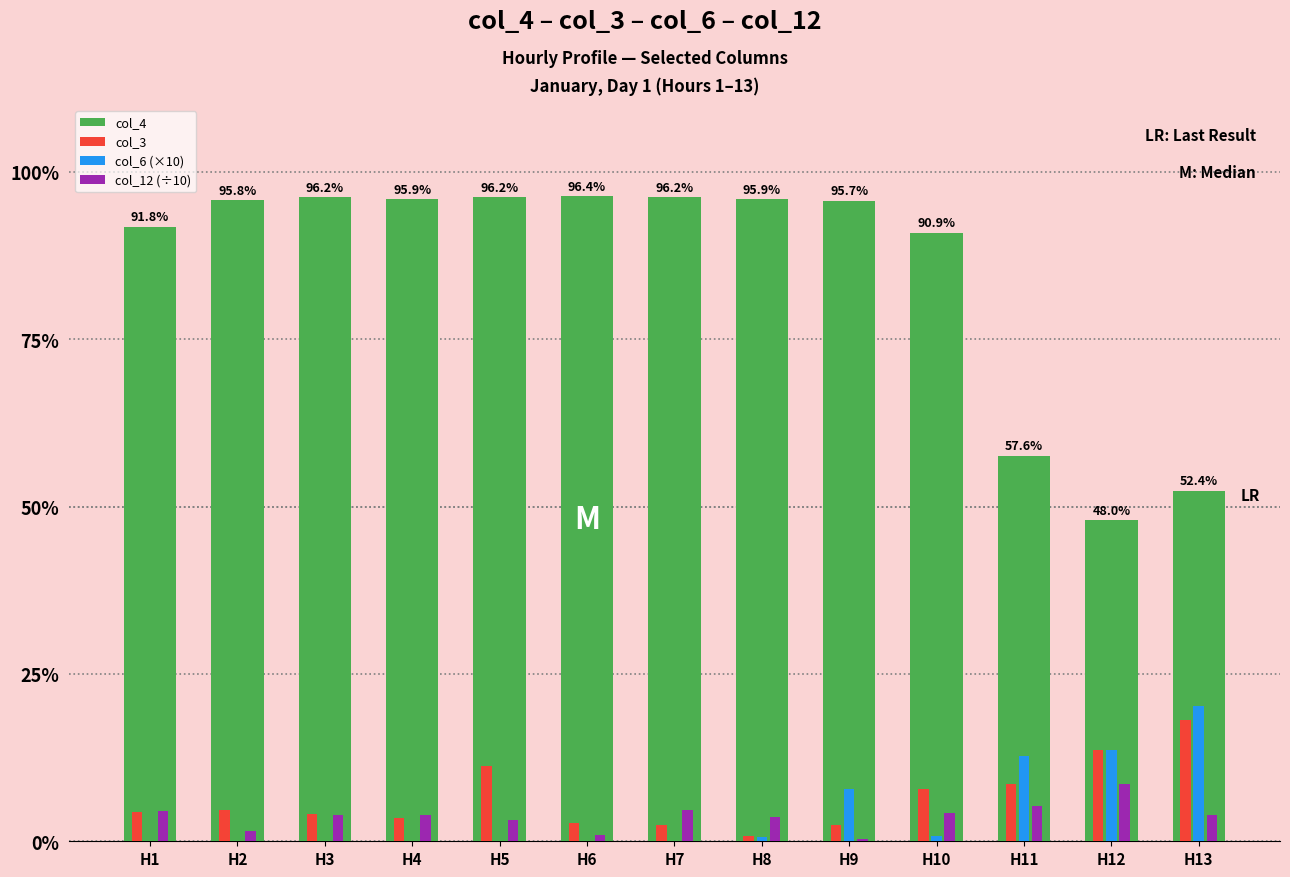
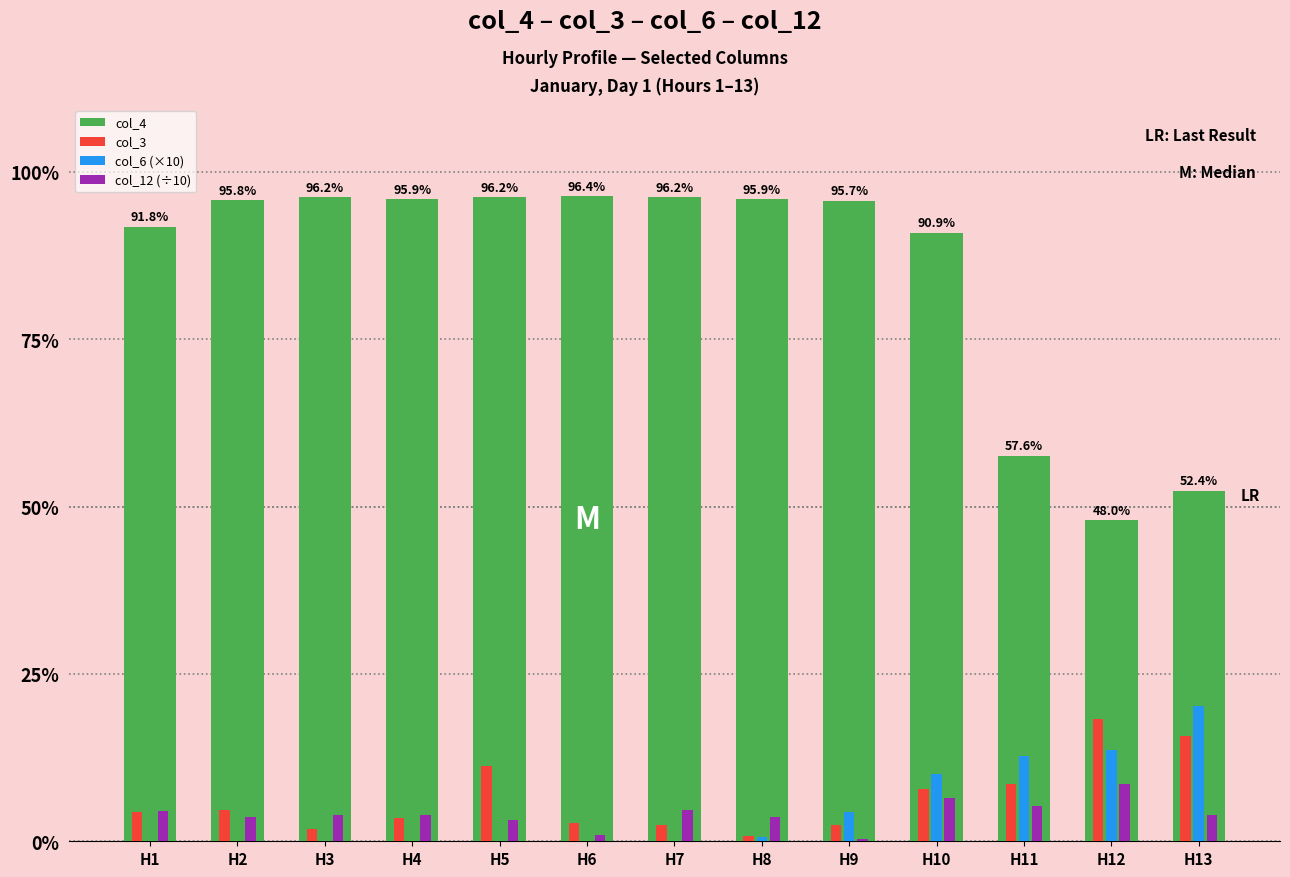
  {
    "col_4": {
      "H1": "91.8%",
      "H2": "95.8%",
      "H3": "96.2%",
      "H4": "95.9%",
      "H5": "96.2%",
      "H6": "96.4%",
      "H7": "96.2%",
      "H8": "95.9%",
      "H9": "95.7%",
      "H10": "90.9%",
      "H11": "57.6%",
      "H12": "48.0%",
      "H13": "52.4%"
    },
    "col_3": {
-     "H3": "4%",
-     "H12": "14%",
-     "H13": "18%"
+     "H3": "2%",
+     "H12": "18%",
+     "H13": "16%"
    },
    "col_6 (×10)": {
      "H1": "0%",
      "H2": "0%",
      "H3": "0%",
      "H4": "0%",
      "H5": "0%",
      "H6": "0%",
      "H7": "0%",
-     "H9": "8%",
-     "H10": "1%"
+     "H9": "4%",
+     "H10": "10%"
    },
    "col_12 (÷10)": {
-     "H2": "2%",
-     "H10": "4%"
+     "H2": "4%",
+     "H10": "6%"
    }
  }
